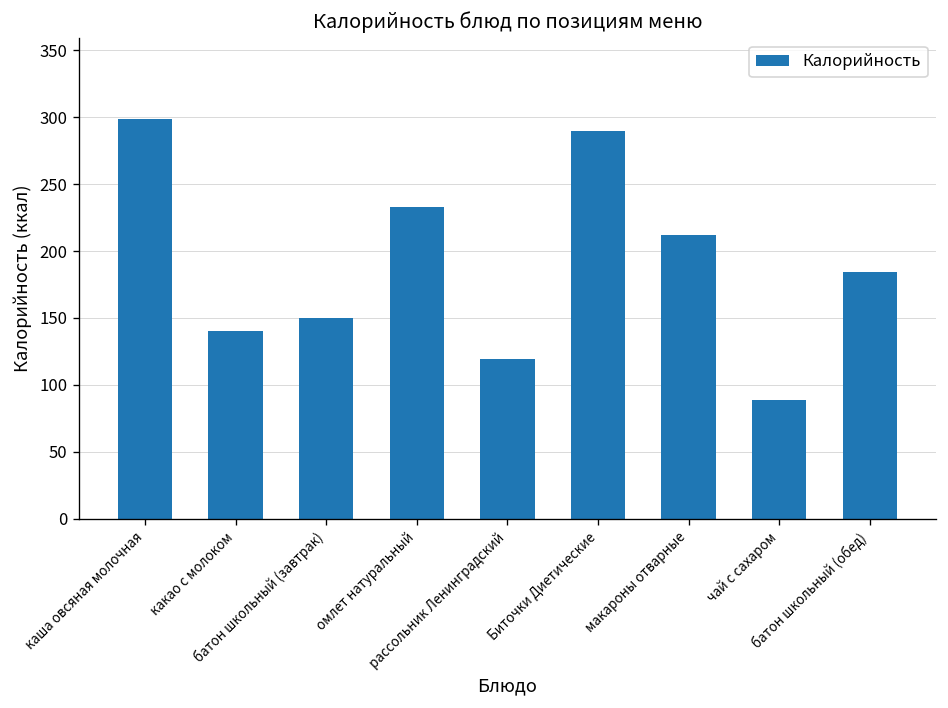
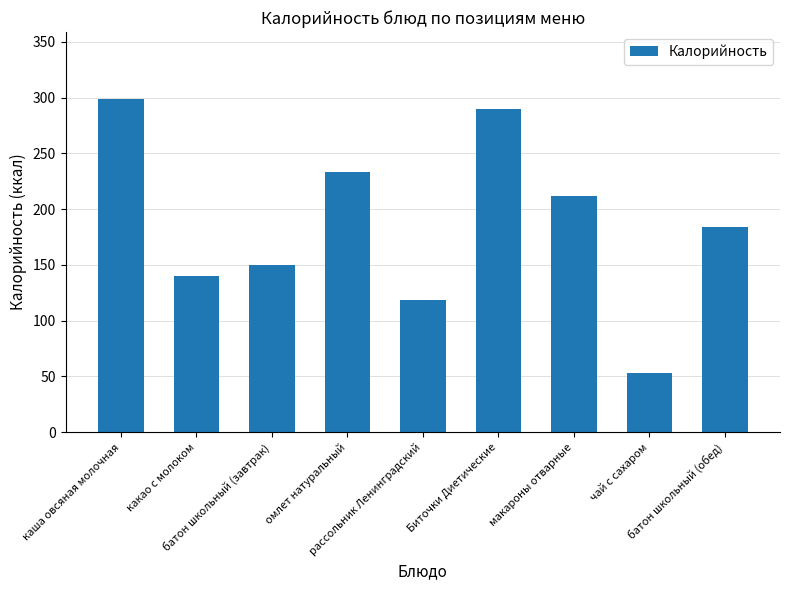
  {
    "каша овсяная молочная": 299,
    "какао с молоком": 140,
    "батон школьный (завтрак)": 150,
    "омлет натуральный": 233,
    "рассольник Ленинградский": 119,
    "Биточки Диетические": 290,
    "макароны отварные": 212,
-   "чай с сахаром": 89,
+   "чай с сахаром": 53,
    "батон школьный (обед)": 184
  }
